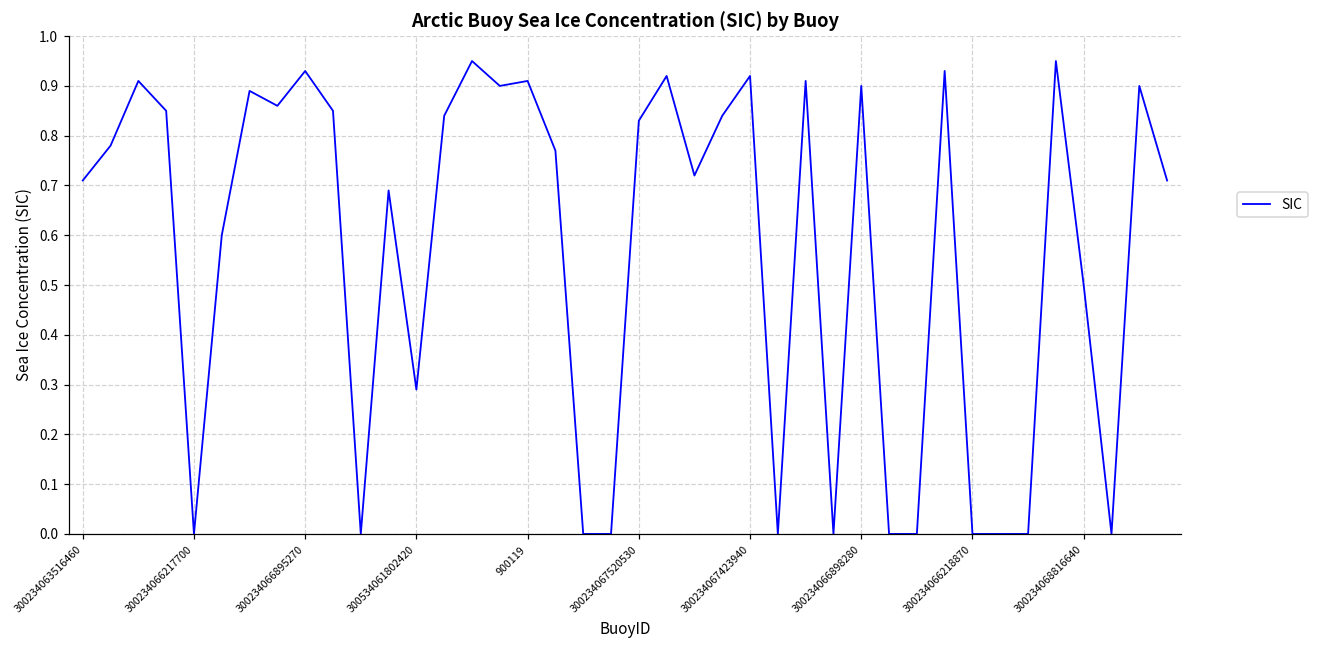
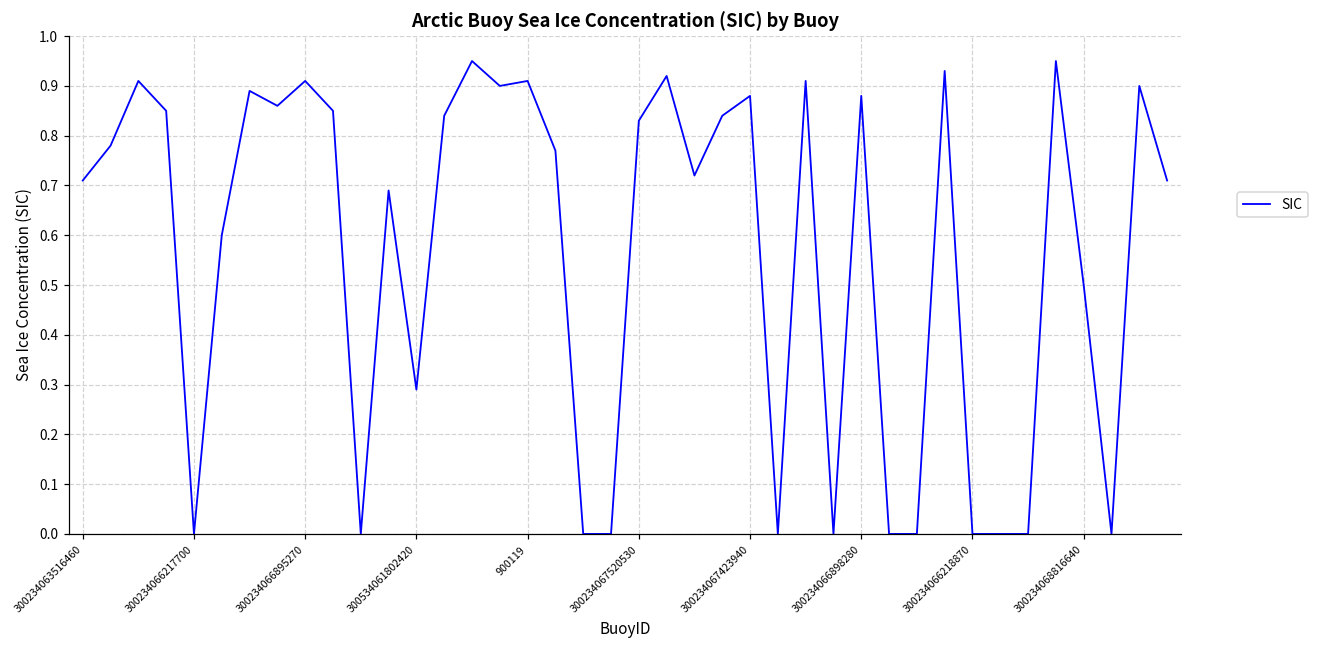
  {
    "300234063516460": 0.71,
    "300234066217700": 0.00,
-   "300234066895270": 0.93,
+   "300234066895270": 0.91,
    "300534061802420": 0.29,
    "900119": 0.91,
    "300234067520530": 0.83,
-   "300234067423940": 0.92,
-   "300234066898280": 0.90,
+   "300234067423940": 0.88,
+   "300234066898280": 0.88,
    "300234066218870": 0.00,
    "300234068816640": 0.50
  }
